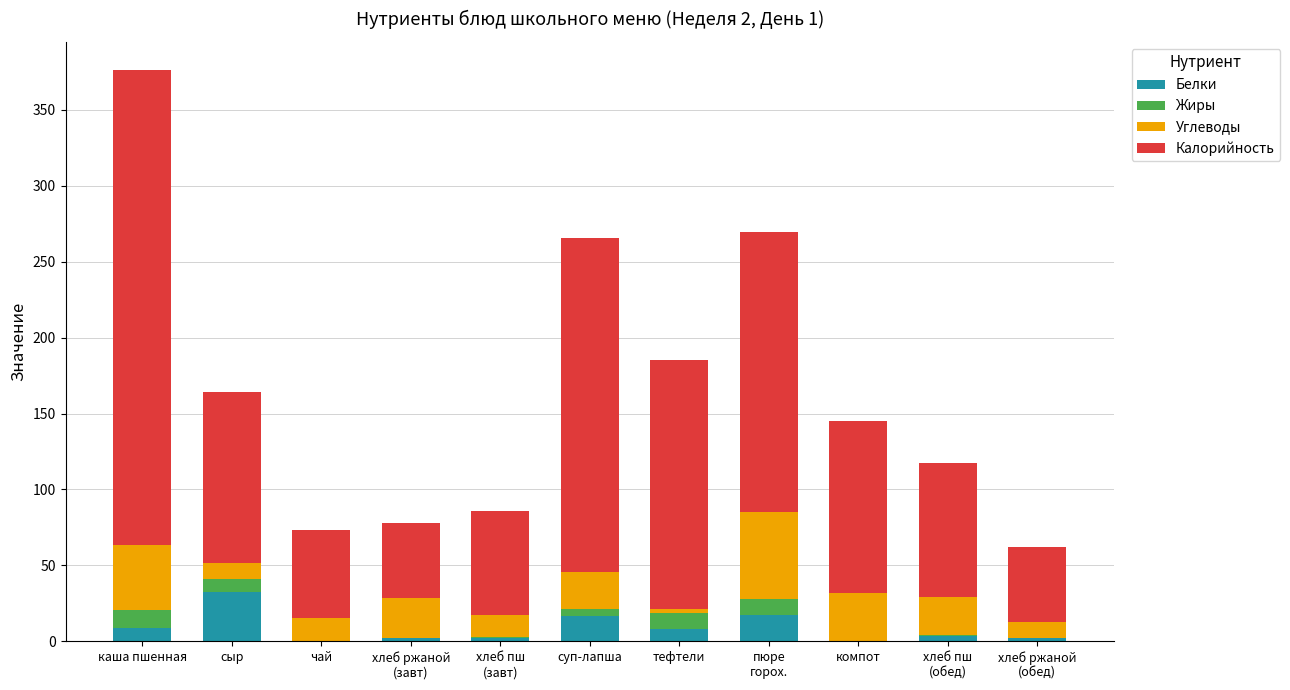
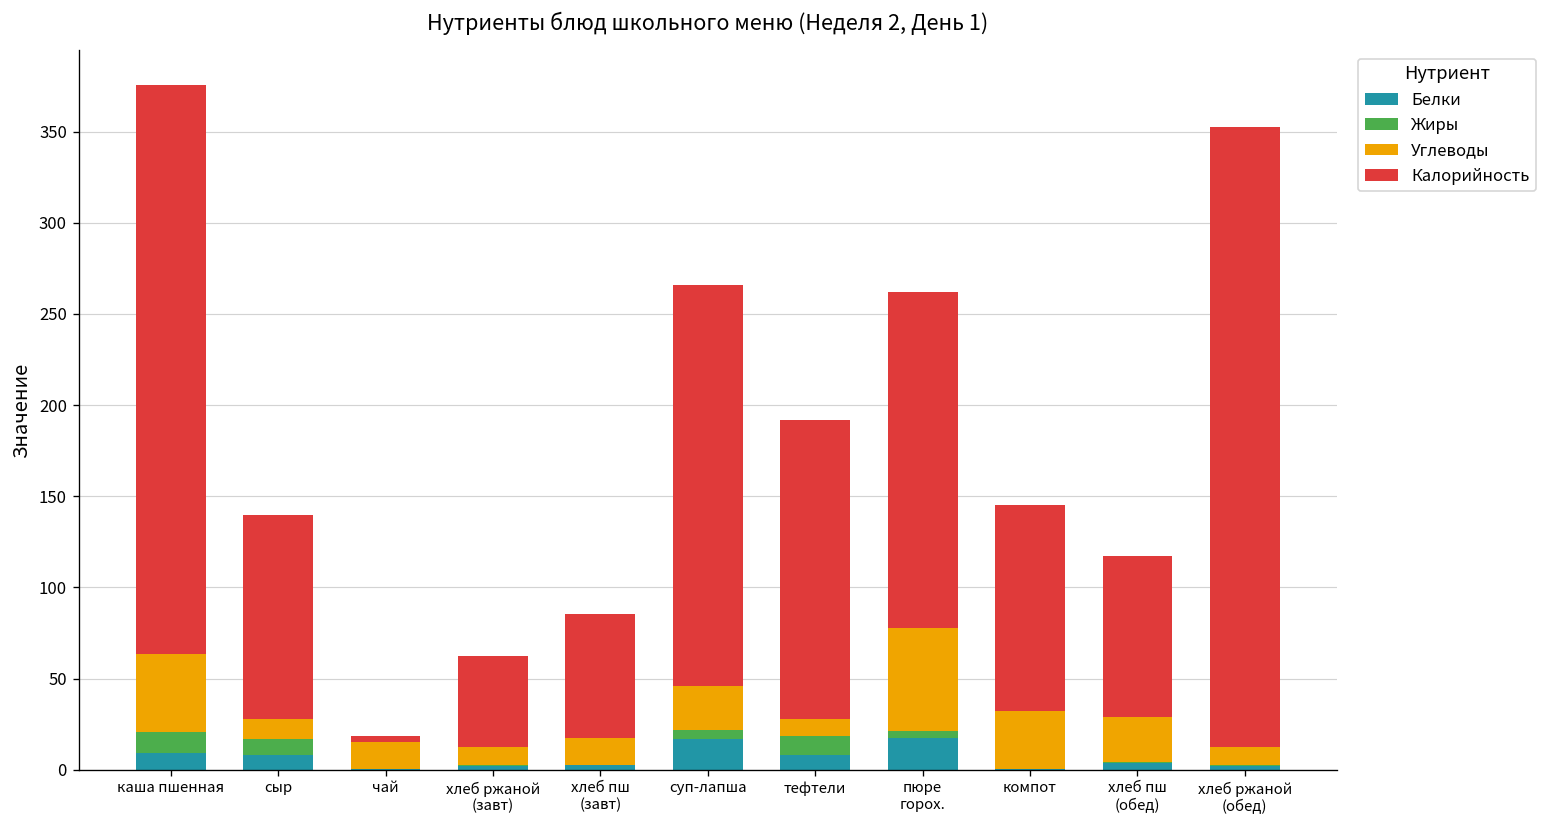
  {
    "Белки": {
      "каша пшенная": 9,
-     "сыр": 33,
+     "сыр": 8,
      "хлеб ржаной (завт)": 2,
      "хлеб пш (завт)": 2,
      "суп-лапша": 17,
      "тефтели": 8,
      "пюре горох.": 17,
      "хлеб пш (обед)": 4,
      "хлеб ржаной (обед)": 2
    },
    "Жиры": {
      "каша пшенная": 12,
      "сыр": 9,
      "чай": 0,
      "суп-лапша": 5,
      "тефтели": 10,
-     "пюре горох.": 11,
+     "пюре горох.": 4,
      "компот": 0
    },
    "Углеводы": {
      "каша пшенная": 43,
      "сыр": 11,
      "чай": 15,
-     "хлеб ржаной (завт)": 26,
+     "хлеб ржаной (завт)": 10,
      "хлеб пш (завт)": 15,
      "суп-лапша": 24,
-     "тефтели": 3,
+     "тефтели": 9,
      "пюре горох.": 57,
      "компот": 32,
      "хлеб пш (обед)": 25,
      "хлеб ржаной (обед)": 10
    },
    "Калорийность": {
      "каша пшенная": 312,
      "сыр": 112,
-     "чай": 58,
+     "чай": 3,
      "хлеб ржаной (завт)": 50,
      "хлеб пш (завт)": 68,
      "суп-лапша": 220,
      "тефтели": 164,
      "пюре горох.": 184,
      "компот": 113,
      "хлеб пш (обед)": 88,
-     "хлеб ржаной (обед)": 50
+     "хлеб ржаной (обед)": 340
    }
  }
